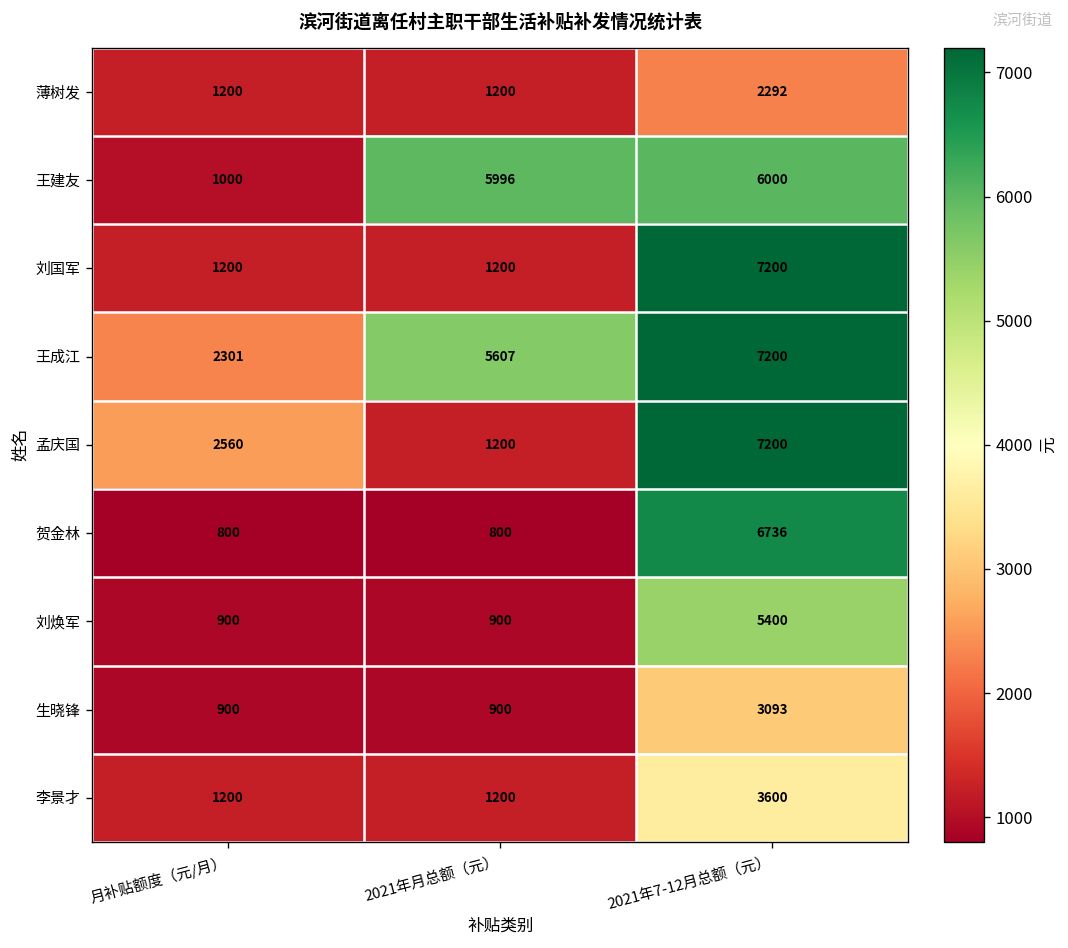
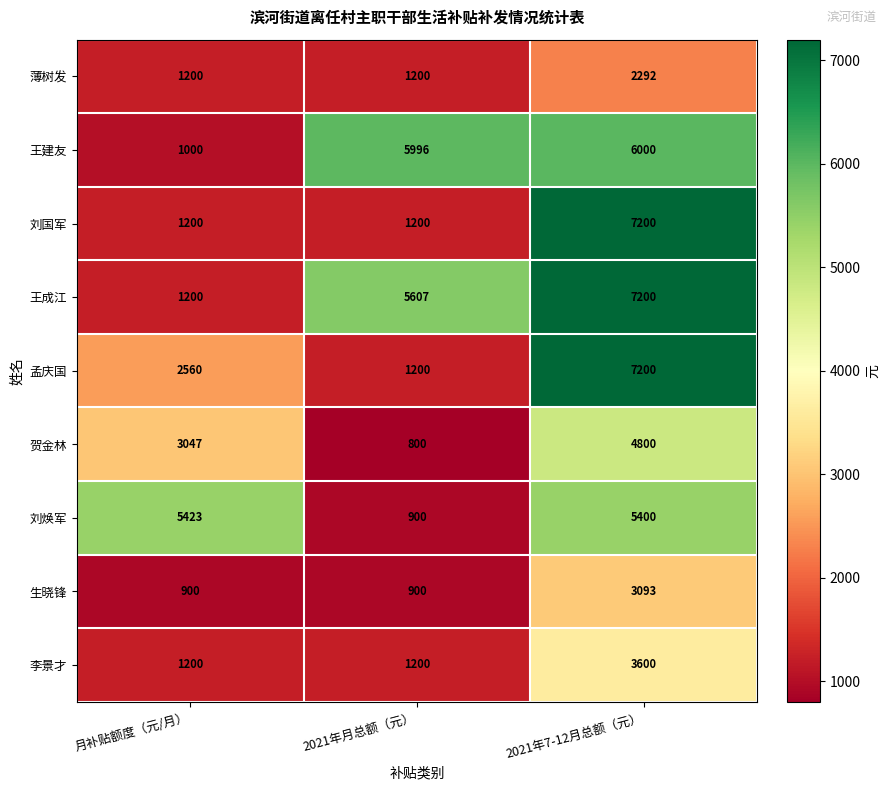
  {
    "薄树发": {
      "月补贴额度（元/月）": 1200,
      "2021年月总额（元）": 1200,
      "2021年7-12月总额（元）": 2292
    },
    "王建友": {
      "月补贴额度（元/月）": 1000,
      "2021年月总额（元）": 5996,
      "2021年7-12月总额（元）": 6000
    },
    "刘国军": {
      "月补贴额度（元/月）": 1200,
      "2021年月总额（元）": 1200,
      "2021年7-12月总额（元）": 7200
    },
    "王成江": {
-     "月补贴额度（元/月）": 2301,
+     "月补贴额度（元/月）": 1200,
      "2021年月总额（元）": 5607,
      "2021年7-12月总额（元）": 7200
    },
    "孟庆国": {
      "月补贴额度（元/月）": 2560,
      "2021年月总额（元）": 1200,
      "2021年7-12月总额（元）": 7200
    },
    "贺金林": {
-     "月补贴额度（元/月）": 800,
+     "月补贴额度（元/月）": 3047,
      "2021年月总额（元）": 800,
-     "2021年7-12月总额（元）": 6736
+     "2021年7-12月总额（元）": 4800
    },
    "刘焕军": {
-     "月补贴额度（元/月）": 900,
+     "月补贴额度（元/月）": 5423,
      "2021年月总额（元）": 900,
      "2021年7-12月总额（元）": 5400
    },
    "生晓锋": {
      "月补贴额度（元/月）": 900,
      "2021年月总额（元）": 900,
      "2021年7-12月总额（元）": 3093
    },
    "李景才": {
      "月补贴额度（元/月）": 1200,
      "2021年月总额（元）": 1200,
      "2021年7-12月总额（元）": 3600
    }
  }
